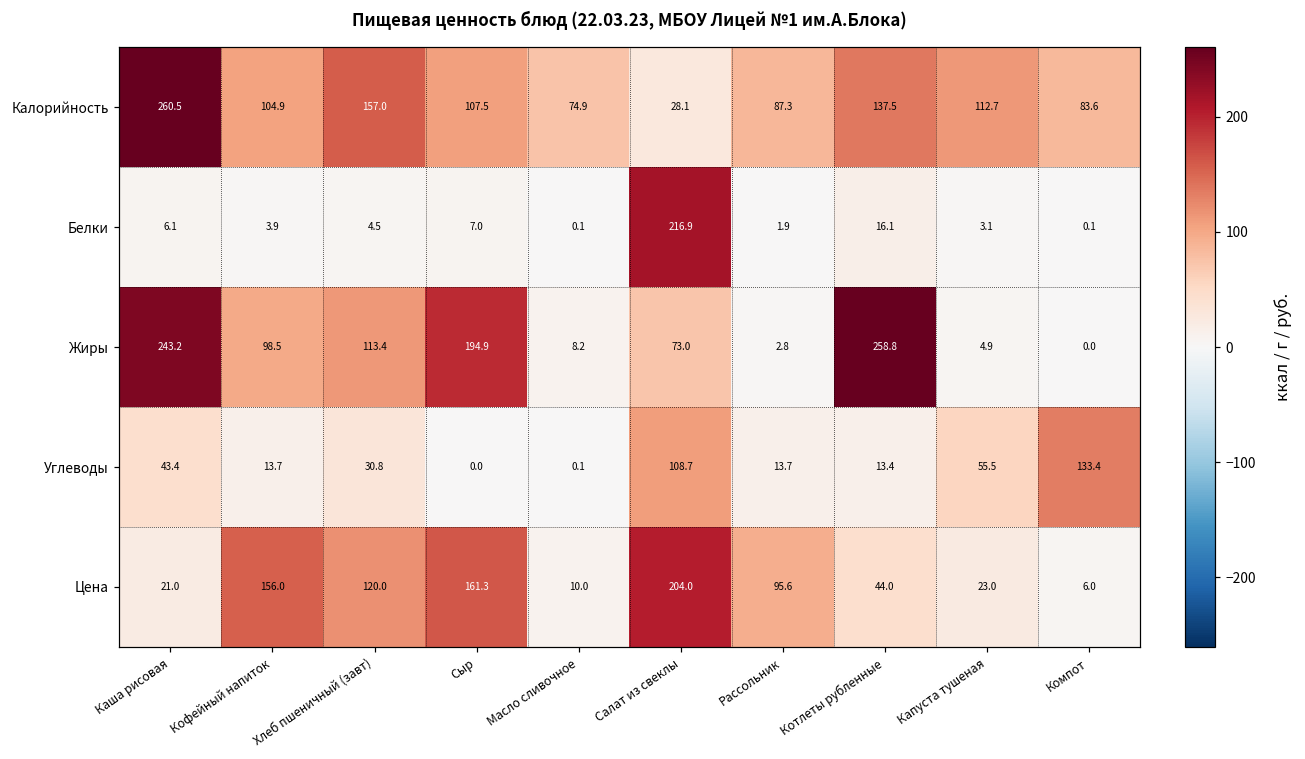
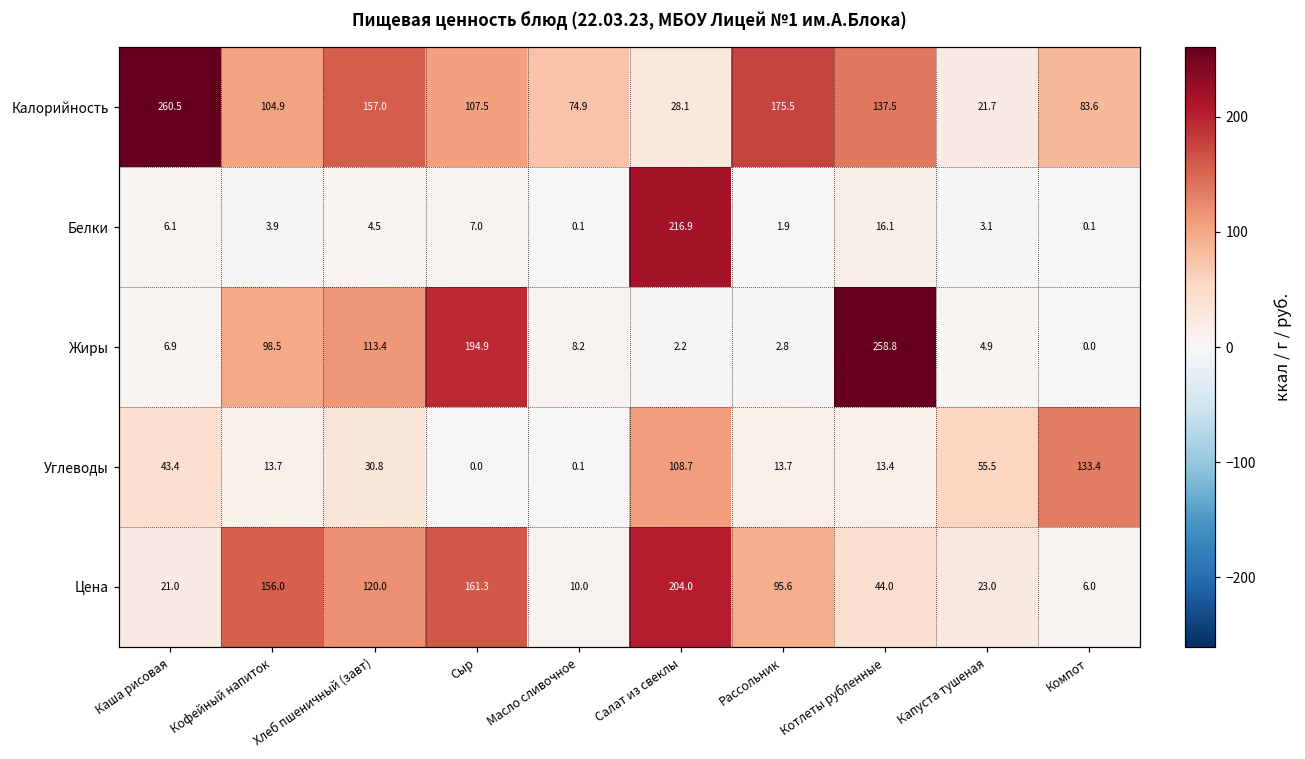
  {
    "Калорийность": {
      "Каша рисовая": 260.5,
      "Кофейный напиток": 104.9,
      "Хлеб пшеничный (завт)": 157.0,
      "Сыр": 107.5,
      "Масло сливочное": 74.9,
      "Салат из свеклы": 28.1,
-     "Рассольник": 87.3,
+     "Рассольник": 175.5,
      "Котлеты рубленные": 137.5,
-     "Капуста тушеная": 112.7,
+     "Капуста тушеная": 21.7,
      "Компот": 83.6
    },
    "Белки": {
      "Каша рисовая": 6.1,
      "Кофейный напиток": 3.9,
      "Хлеб пшеничный (завт)": 4.5,
      "Сыр": 7.0,
      "Масло сливочное": 0.1,
      "Салат из свеклы": 216.9,
      "Рассольник": 1.9,
      "Котлеты рубленные": 16.1,
      "Капуста тушеная": 3.1,
      "Компот": 0.1
    },
    "Жиры": {
-     "Каша рисовая": 243.2,
+     "Каша рисовая": 6.9,
      "Кофейный напиток": 98.5,
      "Хлеб пшеничный (завт)": 113.4,
      "Сыр": 194.9,
      "Масло сливочное": 8.2,
-     "Салат из свеклы": 73.0,
+     "Салат из свеклы": 2.2,
      "Рассольник": 2.8,
      "Котлеты рубленные": 258.8,
      "Капуста тушеная": 4.9,
      "Компот": 0.0
    },
    "Углеводы": {
      "Каша рисовая": 43.4,
      "Кофейный напиток": 13.7,
      "Хлеб пшеничный (завт)": 30.8,
      "Сыр": 0.0,
      "Масло сливочное": 0.1,
      "Салат из свеклы": 108.7,
      "Рассольник": 13.7,
      "Котлеты рубленные": 13.4,
      "Капуста тушеная": 55.5,
      "Компот": 133.4
    },
    "Цена": {
      "Каша рисовая": 21.0,
      "Кофейный напиток": 156.0,
      "Хлеб пшеничный (завт)": 120.0,
      "Сыр": 161.3,
      "Масло сливочное": 10.0,
      "Салат из свеклы": 204.0,
      "Рассольник": 95.6,
      "Котлеты рубленные": 44.0,
      "Капуста тушеная": 23.0,
      "Компот": 6.0
    }
  }
